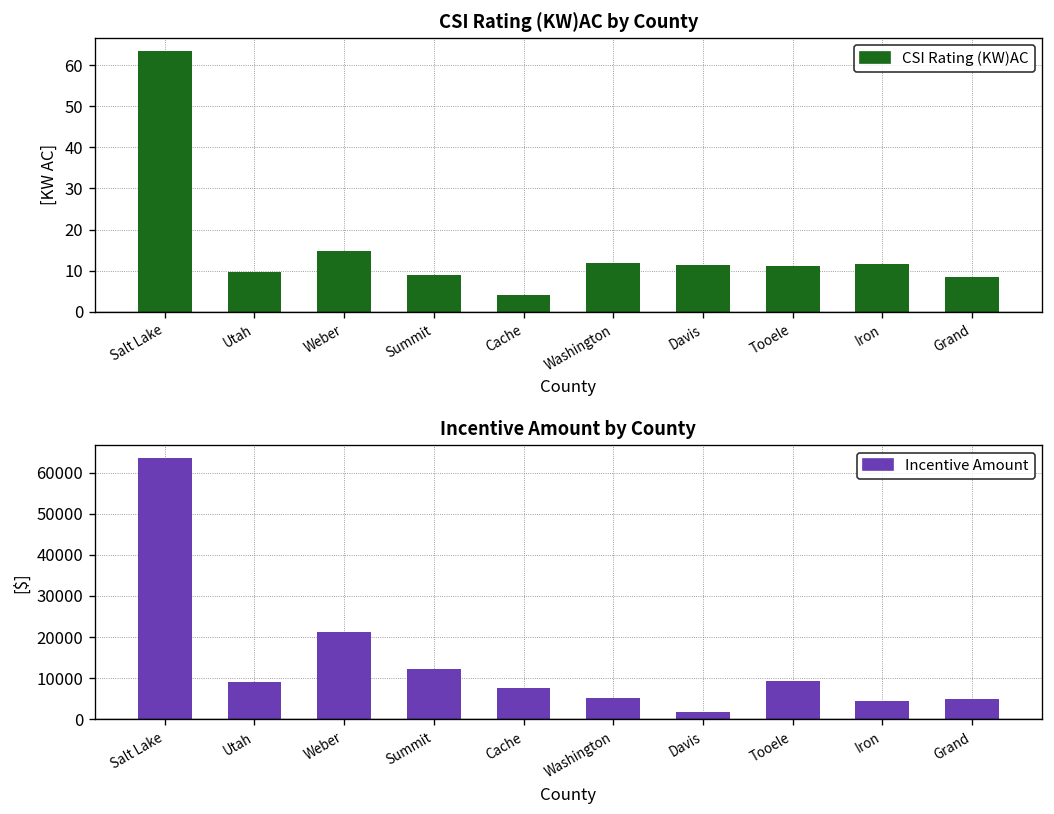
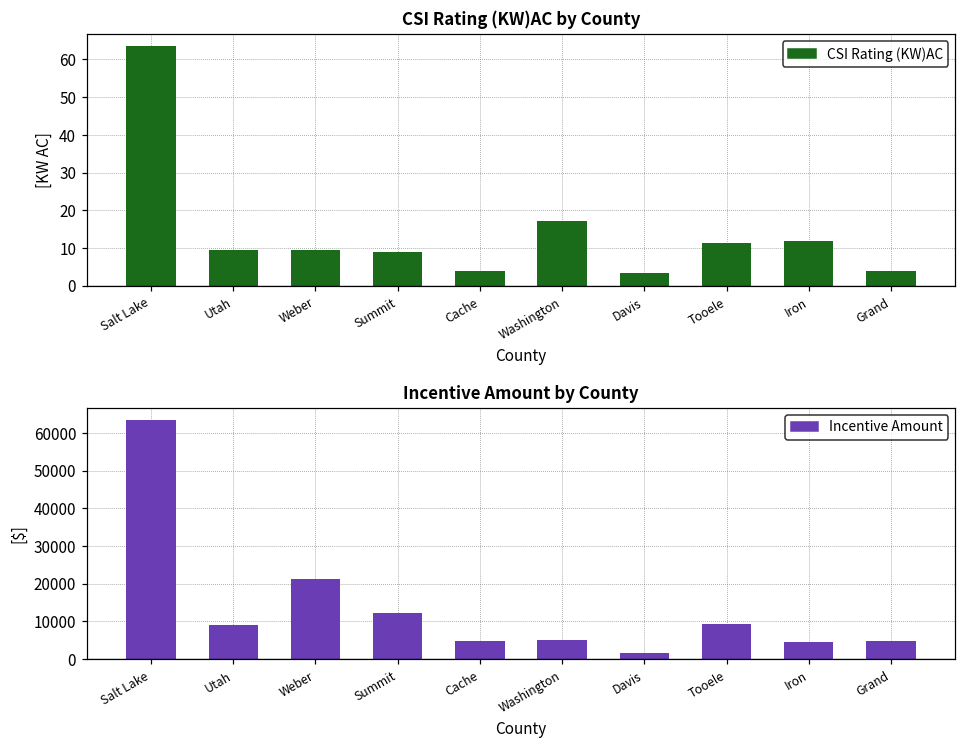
  {
    "CSI Rating (KW)AC by County": {
      "Salt Lake": 63,
      "Utah": 10,
-     "Weber": 15,
+     "Weber": 9,
      "Summit": 9,
      "Cache": 4,
-     "Washington": 12,
-     "Davis": 11,
+     "Washington": 17,
+     "Davis": 3,
      "Tooele": 11,
      "Iron": 12,
-     "Grand": 9
+     "Grand": 4
    },
    "Incentive Amount by County": {
      "Salt Lake": 63000,
      "Utah": 9000,
      "Weber": 21000,
      "Summit": 12000,
-     "Cache": 8000,
+     "Cache": 5000,
      "Washington": 5000,
      "Davis": 2000,
      "Tooele": 9000,
      "Iron": 5000,
      "Grand": 5000
    }
  }
